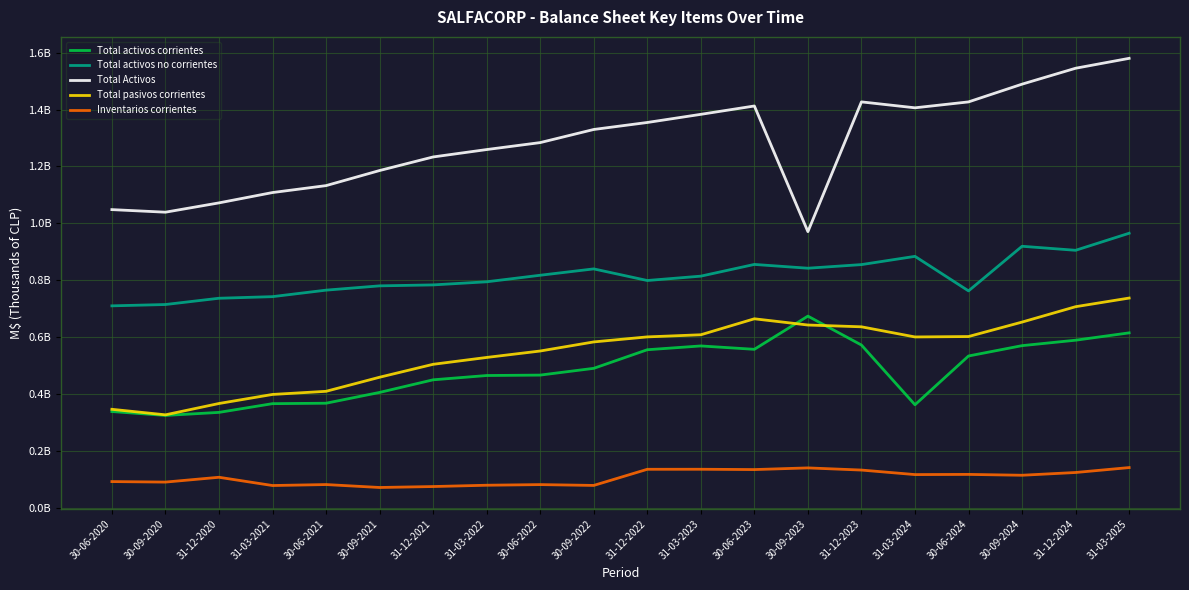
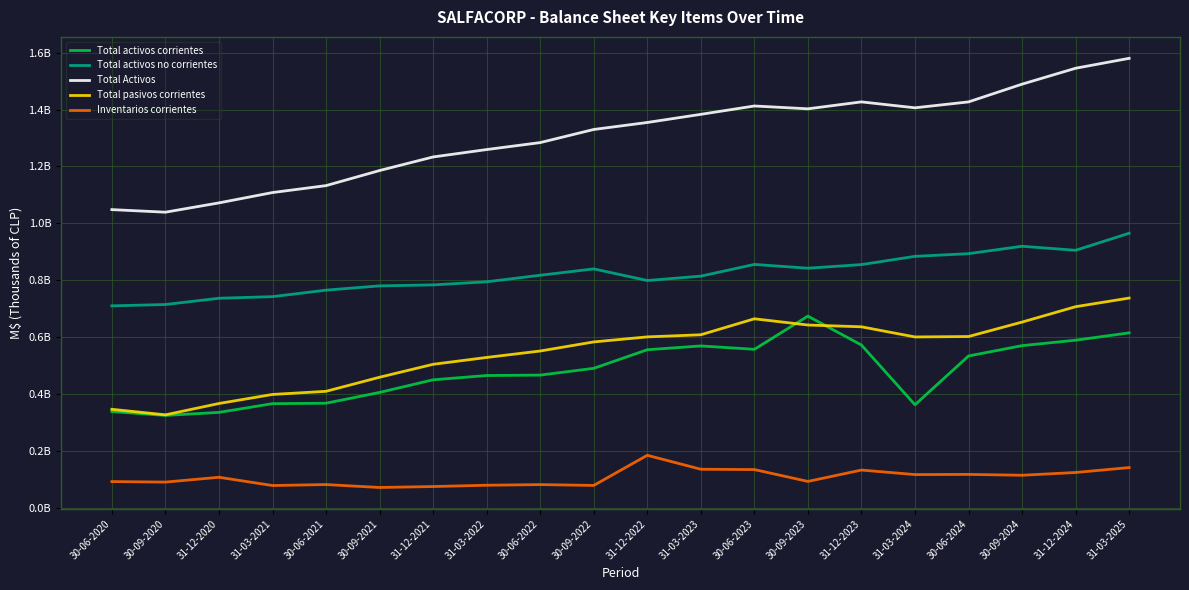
  {
    "Total activos corrientes": {
      "31-12-2020": 340000000,
      "31-03-2021": 370000000,
      "30-06-2021": 370000000,
      "30-09-2021": 410000000,
      "31-12-2021": 450000000,
      "31-03-2022": 460000000,
      "30-06-2022": 470000000,
      "30-09-2022": 490000000,
      "31-12-2022": 560000000,
      "31-03-2023": 570000000,
      "30-06-2023": 560000000,
      "30-09-2023": 670000000,
      "31-12-2023": 570000000,
      "31-03-2024": 360000000,
      "30-06-2024": 530000000,
      "30-09-2024": 570000000,
      "31-12-2024": 590000000,
      "31-03-2025": 610000000
    },
    "Total activos no corrientes": {
      "30-06-2020": 710000000,
      "30-09-2020": 710000000,
      "31-12-2020": 740000000,
      "31-03-2021": 740000000,
      "30-06-2021": 770000000,
      "30-09-2021": 780000000,
      "31-12-2021": 780000000,
      "31-03-2022": 790000000,
      "30-06-2022": 820000000,
      "30-09-2022": 840000000,
      "31-12-2022": 800000000,
      "31-03-2023": 810000000,
      "30-06-2023": 860000000,
      "30-09-2023": 840000000,
      "31-12-2023": 850000000,
      "31-03-2024": 880000000,
-     "30-06-2024": 760000000,
+     "30-06-2024": 890000000,
      "30-09-2024": 920000000,
      "31-12-2024": 910000000,
      "31-03-2025": 970000000
    },
    "Total Activos": {
      "30-06-2020": 1050000000,
      "30-09-2020": 1040000000,
      "31-12-2020": 1070000000,
      "31-03-2021": 1110000000,
      "30-06-2021": 1130000000,
      "30-09-2021": 1190000000,
      "31-12-2021": 1230000000,
      "31-03-2022": 1260000000,
      "30-06-2022": 1280000000,
      "30-09-2022": 1330000000,
      "31-12-2022": 1350000000,
      "31-03-2023": 1380000000,
      "30-06-2023": 1410000000,
-     "30-09-2023": 970000000,
+     "30-09-2023": 1400000000,
      "31-12-2023": 1430000000,
      "31-03-2024": 1410000000,
      "30-06-2024": 1430000000,
      "30-09-2024": 1490000000,
      "31-12-2024": 1550000000,
      "31-03-2025": 1580000000
    },
    "Total pasivos corrientes": {
      "31-12-2020": 370000000,
      "31-03-2021": 400000000,
      "30-06-2021": 410000000,
      "30-09-2021": 460000000,
      "31-12-2021": 500000000,
      "31-03-2022": 530000000,
      "30-06-2022": 550000000,
      "30-09-2022": 580000000,
      "31-12-2022": 600000000,
      "31-03-2023": 610000000,
      "30-06-2023": 660000000,
      "30-09-2023": 640000000,
      "31-12-2023": 640000000,
      "31-03-2024": 600000000,
      "30-06-2024": 600000000,
      "30-09-2024": 650000000,
      "31-12-2024": 710000000,
      "31-03-2025": 740000000
    },
    "Inventarios corrientes": {
      "30-06-2020": 90000000,
      "30-09-2020": 90000000,
      "31-12-2020": 110000000,
      "31-03-2021": 80000000,
      "30-06-2021": 80000000,
      "30-09-2021": 70000000,
      "31-12-2021": 70000000,
      "31-03-2022": 80000000,
      "30-06-2022": 80000000,
      "30-09-2022": 80000000,
-     "31-12-2022": 140000000,
+     "31-12-2022": 180000000,
      "31-03-2023": 140000000,
      "30-06-2023": 130000000,
-     "30-09-2023": 140000000,
+     "30-09-2023": 90000000,
      "31-12-2023": 130000000,
      "31-03-2024": 120000000,
      "30-06-2024": 120000000,
      "30-09-2024": 110000000,
      "31-12-2024": 120000000,
      "31-03-2025": 140000000
    }
  }
